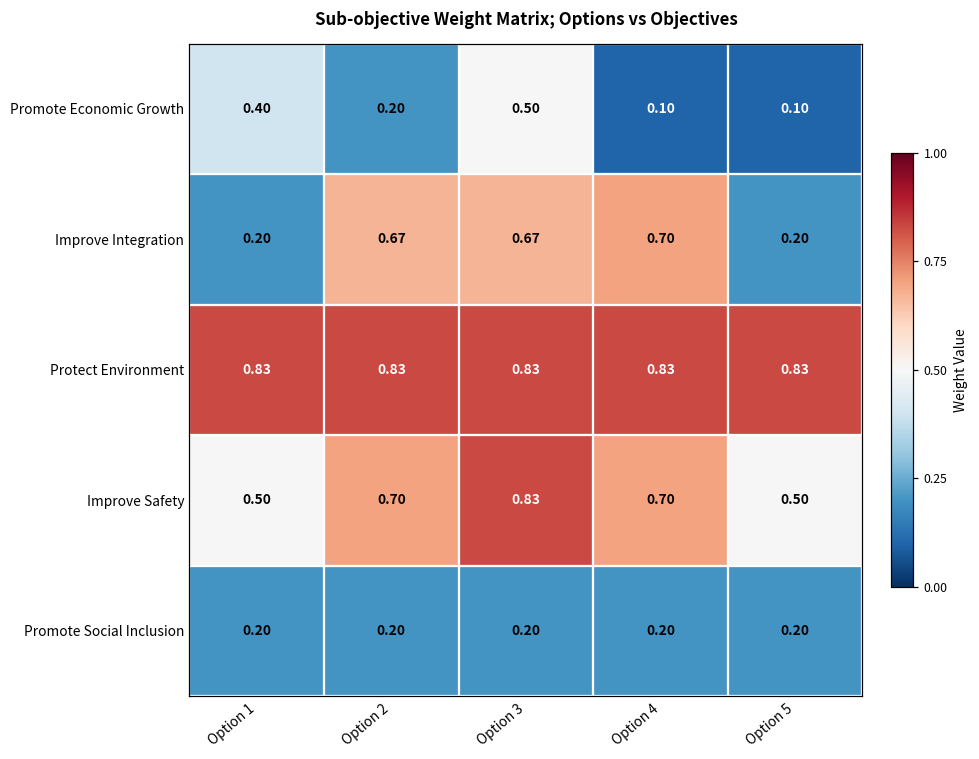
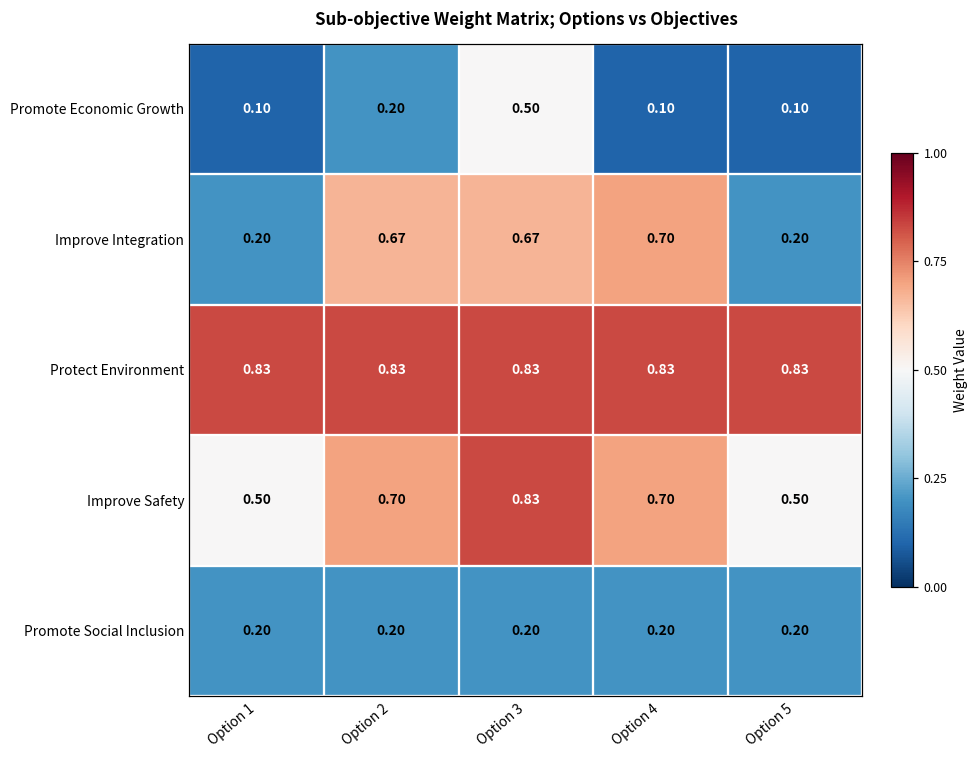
  {
    "Promote Economic Growth": {
-     "Option 1": 0.40,
+     "Option 1": 0.10,
      "Option 2": 0.20,
      "Option 3": 0.50,
      "Option 4": 0.10,
      "Option 5": 0.10
    },
    "Improve Integration": {
      "Option 1": 0.20,
      "Option 2": 0.67,
      "Option 3": 0.67,
      "Option 4": 0.70,
      "Option 5": 0.20
    },
    "Protect Environment": {
      "Option 1": 0.83,
      "Option 2": 0.83,
      "Option 3": 0.83,
      "Option 4": 0.83,
      "Option 5": 0.83
    },
    "Improve Safety": {
      "Option 1": 0.50,
      "Option 2": 0.70,
      "Option 3": 0.83,
      "Option 4": 0.70,
      "Option 5": 0.50
    },
    "Promote Social Inclusion": {
      "Option 1": 0.20,
      "Option 2": 0.20,
      "Option 3": 0.20,
      "Option 4": 0.20,
      "Option 5": 0.20
    }
  }
